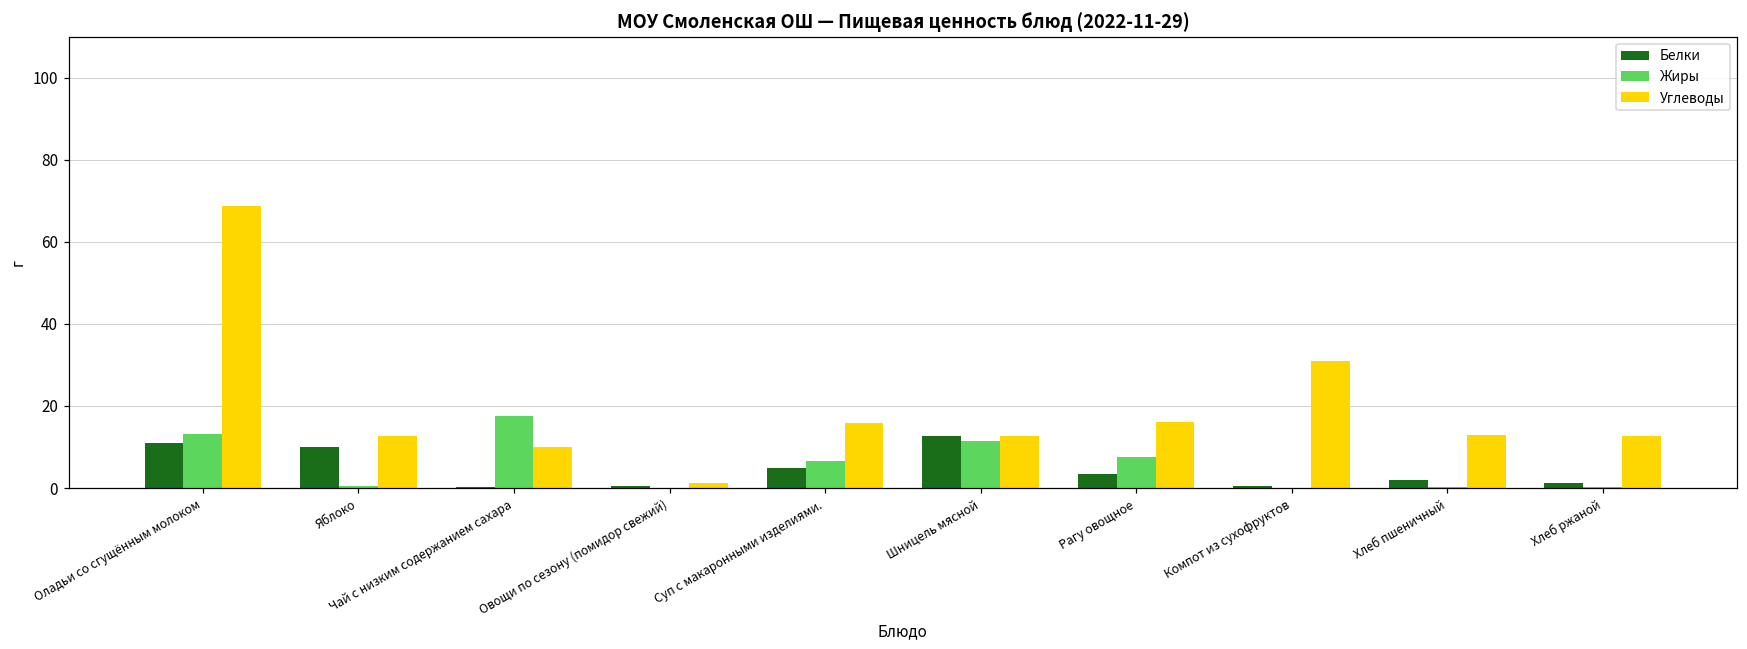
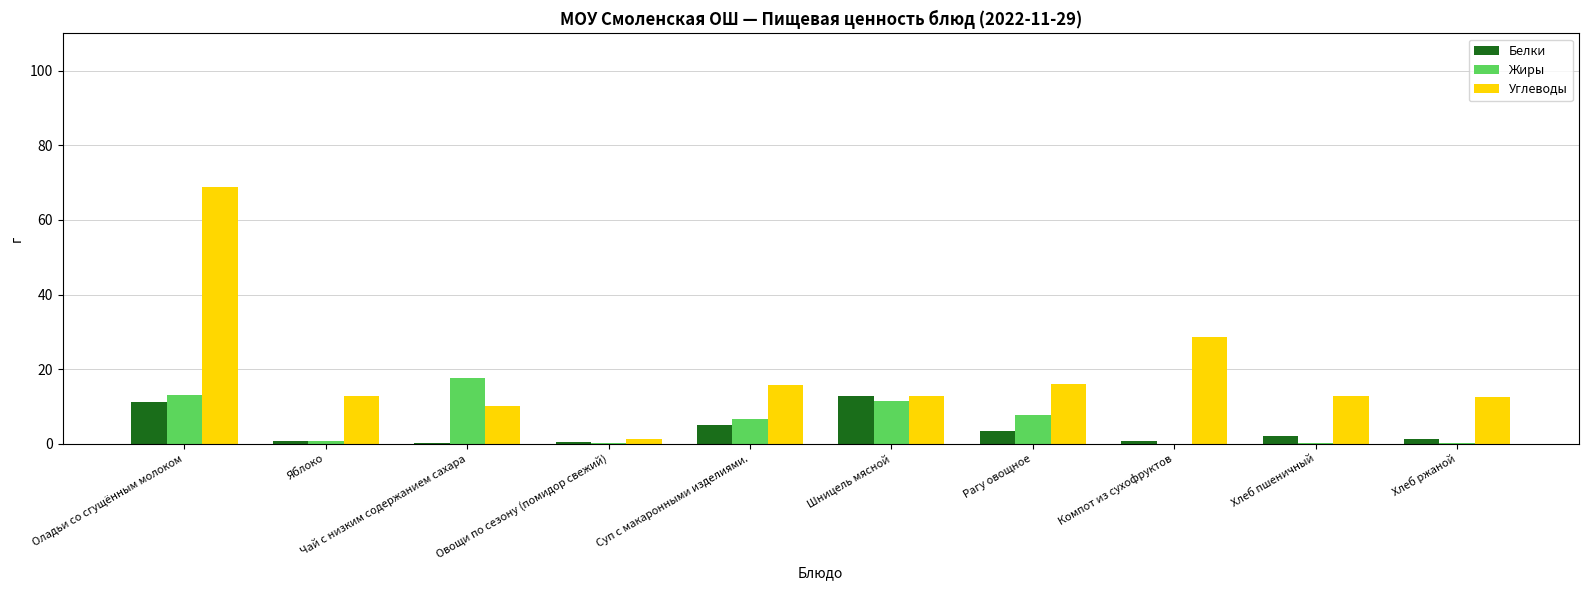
  {
    "Белки": {
      "Оладьи со сгущённым молоком": 11,
-     "Яблоко": 10,
+     "Яблоко": 1,
      "Суп с макаронными изделиями.": 5,
      "Шницель мясной": 13,
      "Рагу овощное": 4,
      "Хлеб пшеничный": 2,
      "Хлеб ржаной": 1
    },
    "Жиры": {
      "Оладьи со сгущённым молоком": 13,
      "Чай с низким содержанием сахара": 18,
      "Суп с макаронными изделиями.": 7,
      "Шницель мясной": 12,
      "Рагу овощное": 8,
      "Компот из сухофруктов": 0
    },
    "Углеводы": {
      "Оладьи со сгущённым молоком": 69,
      "Яблоко": 13,
      "Чай с низким содержанием сахара": 10,
      "Овощи по сезону (помидор свежий)": 1,
      "Суп с макаронными изделиями.": 16,
      "Шницель мясной": 13,
      "Рагу овощное": 16,
-     "Компот из сухофруктов": 31,
+     "Компот из сухофруктов": 29,
      "Хлеб пшеничный": 13,
      "Хлеб ржаной": 13
    }
  }
